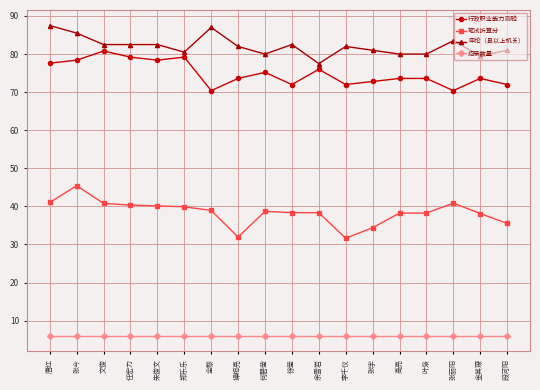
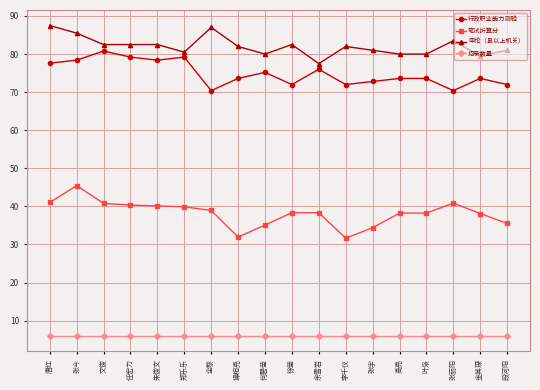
  {
    "笔试折算分": {
      "唐红": 41,
      "张今": 45,
      "文俊": 41,
      "任宏力": 40,
      "朱俊文": 40,
      "郑乐乐": 40,
      "全黎": 39,
      "操相亮": 32,
-     "何碧莹": 39,
+     "何碧莹": 35,
      "徐莹": 38,
      "余雪岩": 38,
      "李千仪": 32,
      "张宇": 34,
      "高亮": 38,
      "叶枭": 38,
      "张丽阳": 41,
      "金其琛": 38,
      "段河阳": 36
    },
    "招录数量": {
      "唐红": 6,
      "张今": 6,
      "文俊": 6,
      "任宏力": 6,
      "朱俊文": 6,
      "郑乐乐": 6,
      "全黎": 6,
      "操相亮": 6,
      "何碧莹": 6,
      "徐莹": 6,
      "余雪岩": 6,
      "李千仪": 6,
      "张宇": 6,
      "高亮": 6,
      "叶枭": 6,
      "张丽阳": 6,
      "金其琛": 6,
      "段河阳": 6
    }
  }
